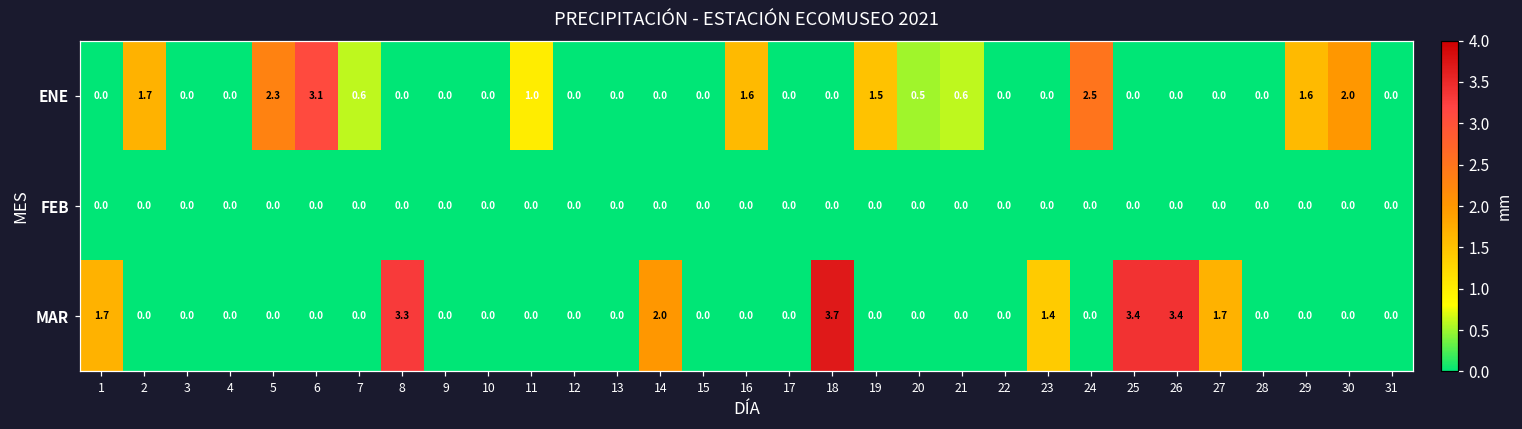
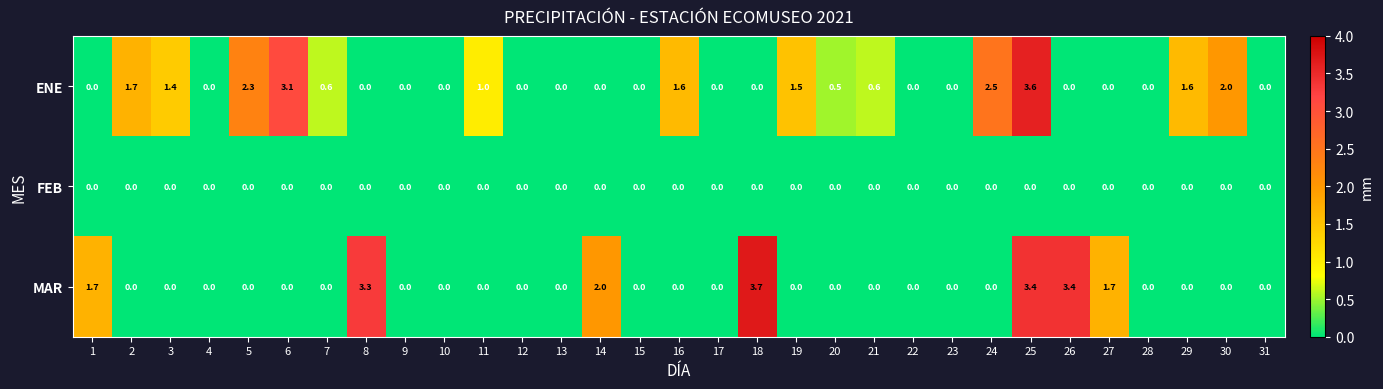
  {
    "ENE": {
      "1": 0.0,
      "2": 1.7,
-     "3": 0.0,
+     "3": 1.4,
      "4": 0.0,
      "5": 2.3,
      "6": 3.1,
      "7": 0.6,
      "8": 0.0,
      "9": 0.0,
      "10": 0.0,
      "11": 1.0,
      "12": 0.0,
      "13": 0.0,
      "14": 0.0,
      "15": 0.0,
      "16": 1.6,
      "17": 0.0,
      "18": 0.0,
      "19": 1.5,
      "20": 0.5,
      "21": 0.6,
      "22": 0.0,
      "23": 0.0,
      "24": 2.5,
-     "25": 0.0,
+     "25": 3.6,
      "26": 0.0,
      "27": 0.0,
      "28": 0.0,
      "29": 1.6,
      "30": 2.0,
      "31": 0.0
    },
    "FEB": {
      "1": 0.0,
      "2": 0.0,
      "3": 0.0,
      "4": 0.0,
      "5": 0.0,
      "6": 0.0,
      "7": 0.0,
      "8": 0.0,
      "9": 0.0,
      "10": 0.0,
      "11": 0.0,
      "12": 0.0,
      "13": 0.0,
      "14": 0.0,
      "15": 0.0,
      "16": 0.0,
      "17": 0.0,
      "18": 0.0,
      "19": 0.0,
      "20": 0.0,
      "21": 0.0,
      "22": 0.0,
      "23": 0.0,
      "24": 0.0,
      "25": 0.0,
      "26": 0.0,
      "27": 0.0,
      "28": 0.0,
      "29": 0.0,
      "30": 0.0,
      "31": 0.0
    },
    "MAR": {
      "1": 1.7,
      "2": 0.0,
      "3": 0.0,
      "4": 0.0,
      "5": 0.0,
      "6": 0.0,
      "7": 0.0,
      "8": 3.3,
      "9": 0.0,
      "10": 0.0,
      "11": 0.0,
      "12": 0.0,
      "13": 0.0,
      "14": 2.0,
      "15": 0.0,
      "16": 0.0,
      "17": 0.0,
      "18": 3.7,
      "19": 0.0,
      "20": 0.0,
      "21": 0.0,
      "22": 0.0,
-     "23": 1.4,
+     "23": 0.0,
      "24": 0.0,
      "25": 3.4,
      "26": 3.4,
      "27": 1.7,
      "28": 0.0,
      "29": 0.0,
      "30": 0.0,
      "31": 0.0
    }
  }
